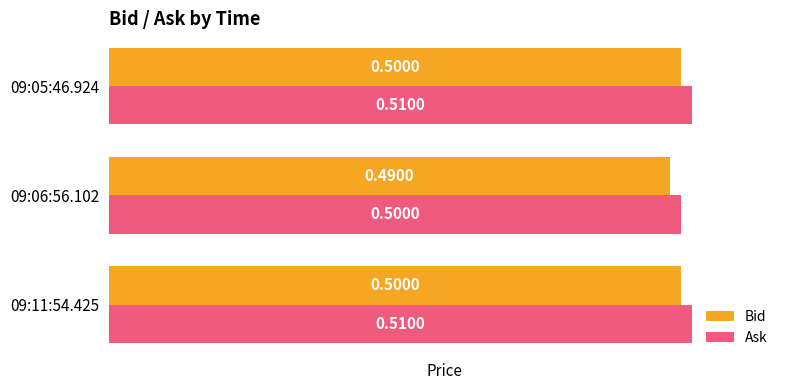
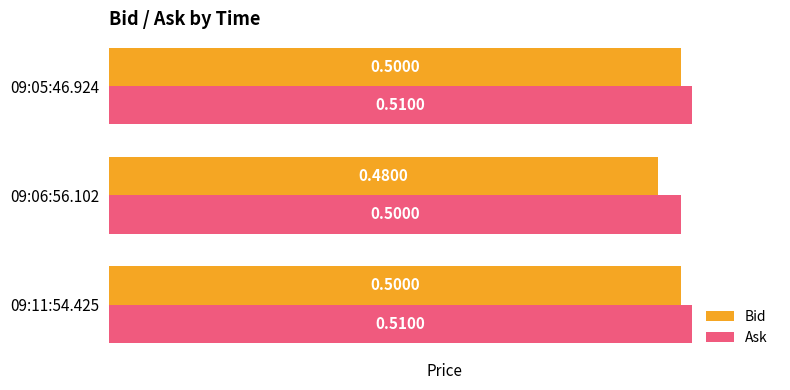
  {
    "Bid": {
      "09:05:46.924": 0.5000,
-     "09:06:56.102": 0.4900,
+     "09:06:56.102": 0.4800,
      "09:11:54.425": 0.5000
    },
    "Ask": {
      "09:05:46.924": 0.5100,
      "09:06:56.102": 0.5000,
      "09:11:54.425": 0.5100
    }
  }
